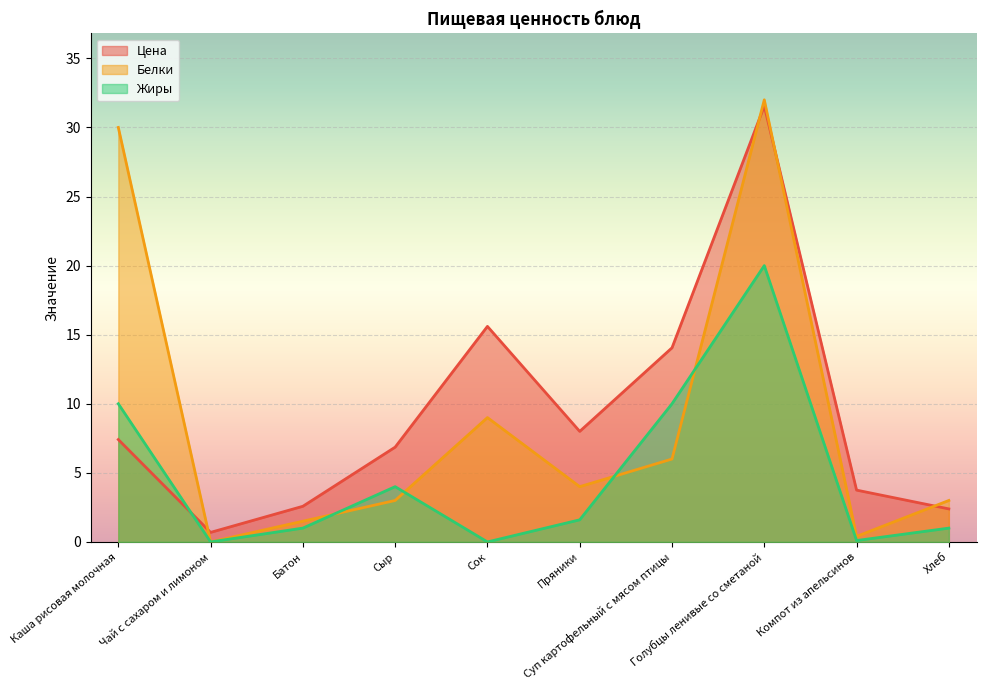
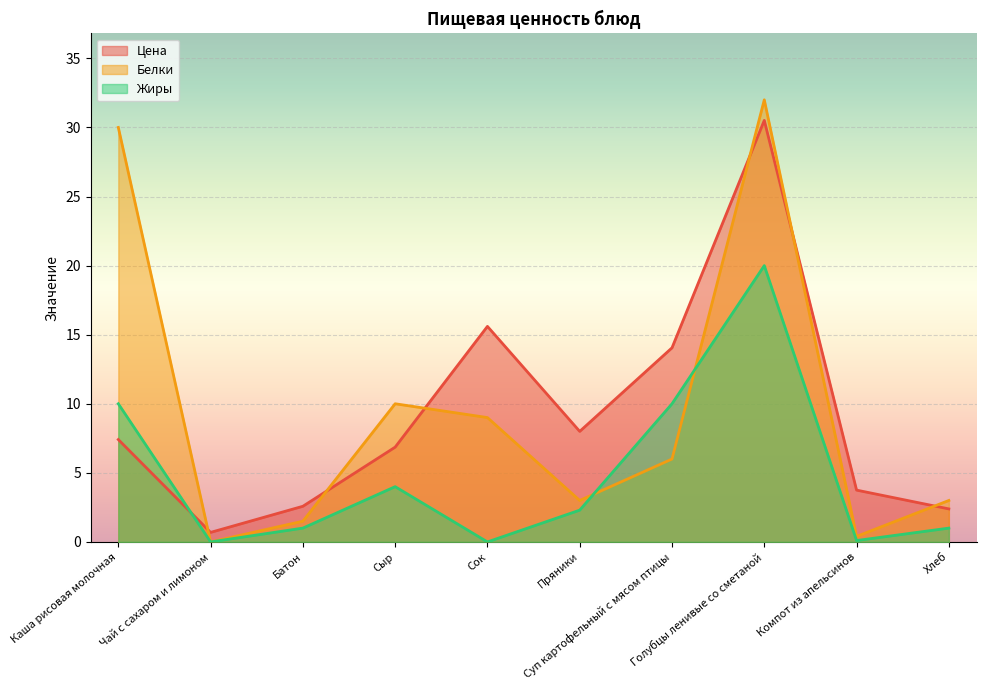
  {
    "Цена": {
      "Каша рисовая молочная": 7.4,
      "Чай с сахаром и лимоном": 0.7,
      "Батон": 2.6,
      "Сыр": 6.9,
      "Сок": 15.6,
      "Пряники": 8.0,
      "Суп картофельный с мясом птицы": 14.1,
-     "Голубцы ленивые со сметаной": 31.6,
+     "Голубцы ленивые со сметаной": 30.5,
      "Компот из апельсинов": 3.8,
      "Хлеб": 2.4
    },
    "Белки": {
      "Каша рисовая молочная": 30,
      "Батон": 1.5,
-     "Сыр": 3,
+     "Сыр": 10,
      "Сок": 9,
-     "Пряники": 4,
+     "Пряники": 3,
      "Суп картофельный с мясом птицы": 6,
      "Голубцы ленивые со сметаной": 32,
      "Компот из апельсинов": 0.4,
      "Хлеб": 3
    },
    "Жиры": {
      "Каша рисовая молочная": 10.0,
      "Батон": 1.0,
      "Сыр": 4.0,
      "Сок": 0.0,
-     "Пряники": 1.6,
+     "Пряники": 2.3,
      "Суп картофельный с мясом птицы": 10.0,
      "Голубцы ленивые со сметаной": 20.0,
      "Компот из апельсинов": 0.1,
      "Хлеб": 1.0
    }
  }
